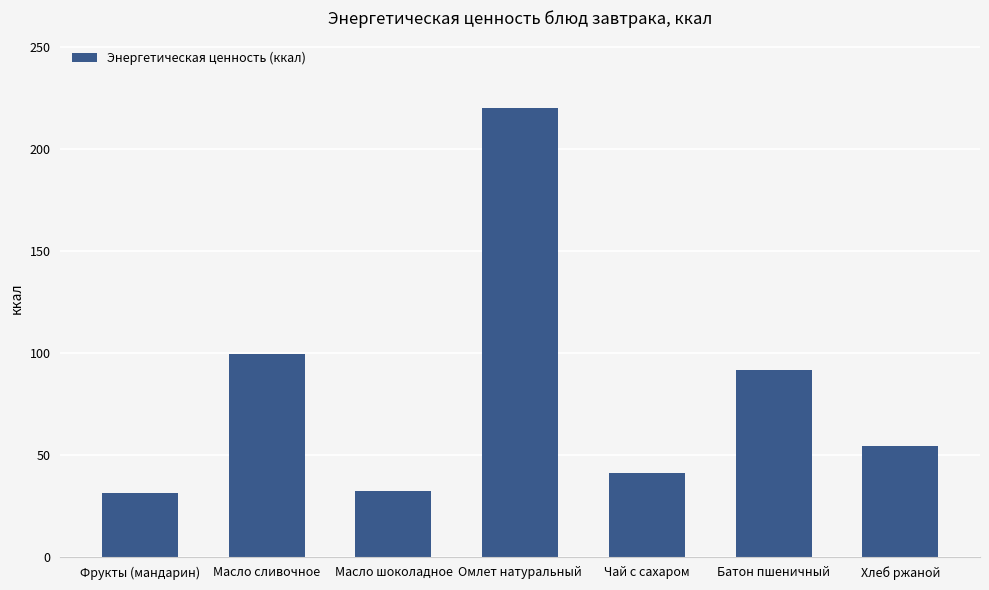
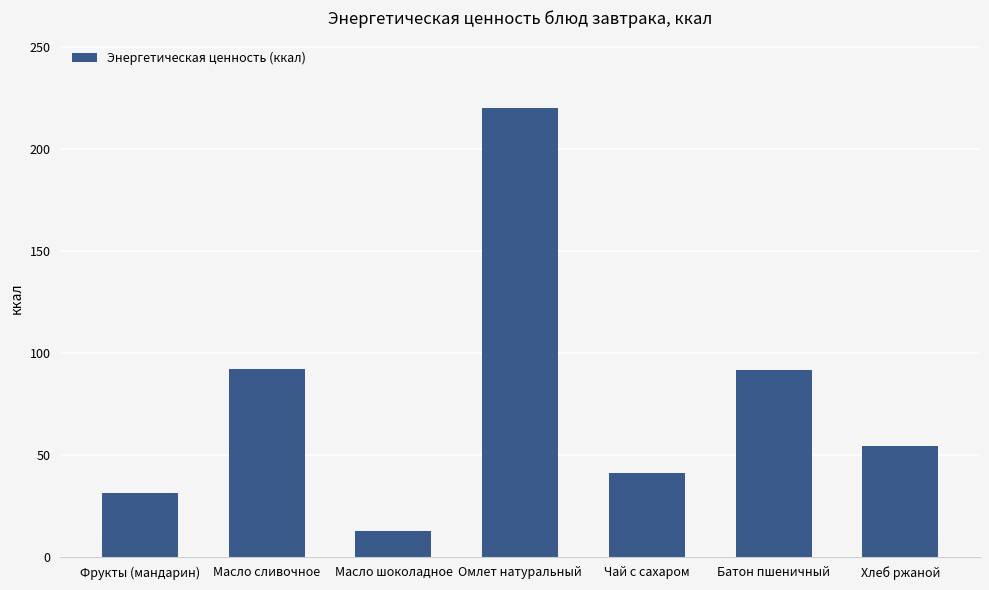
  {
    "Фрукты (мандарин)": 31,
-   "Масло сливочное": 99,
-   "Масло шоколадное": 32,
+   "Масло сливочное": 92,
+   "Масло шоколадное": 13,
    "Омлет натуральный": 220,
    "Чай с сахаром": 41,
    "Батон пшеничный": 92,
    "Хлеб ржаной": 54
  }
